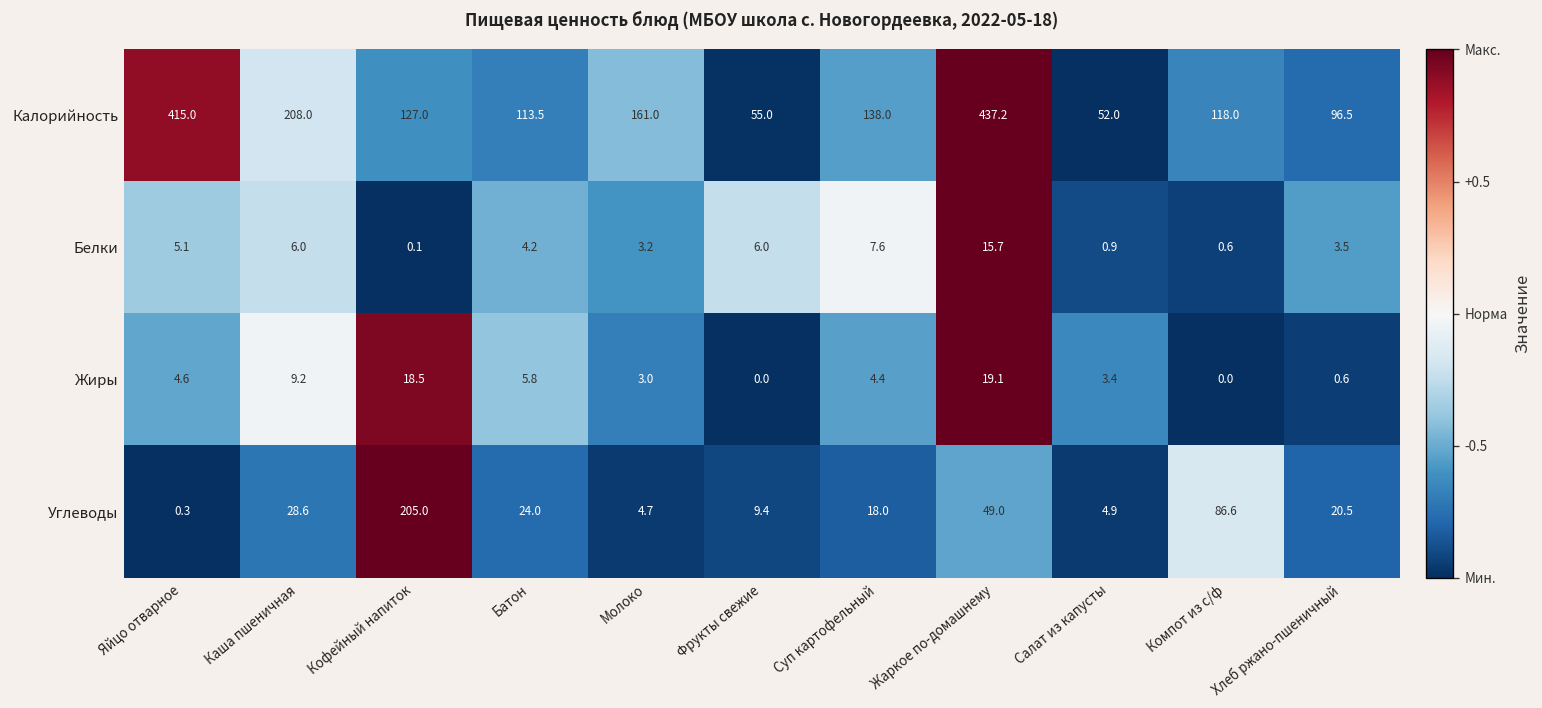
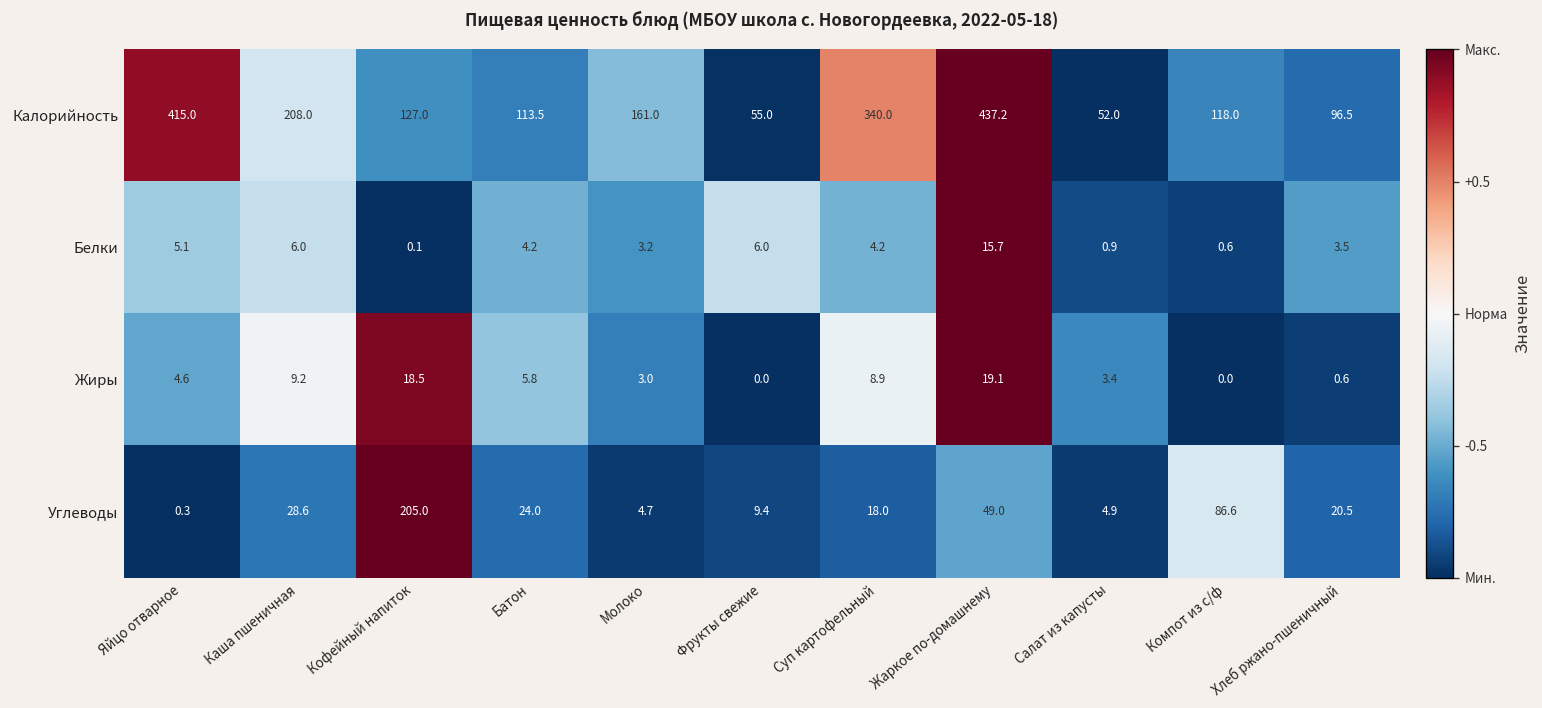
  {
    "Калорийность": {
      "Яйцо отварное": 415.0,
      "Каша пшеничная": 208.0,
      "Кофейный напиток": 127.0,
      "Батон": 113.5,
      "Молоко": 161.0,
      "Фрукты свежие": 55.0,
-     "Суп картофельный": 138.0,
+     "Суп картофельный": 340.0,
      "Жаркое по-домашнему": 437.2,
      "Салат из капусты": 52.0,
      "Компот из с/ф": 118.0,
      "Хлеб ржано-пшеничный": 96.5
    },
    "Белки": {
      "Яйцо отварное": 5.1,
      "Каша пшеничная": 6.0,
      "Кофейный напиток": 0.1,
      "Батон": 4.2,
      "Молоко": 3.2,
      "Фрукты свежие": 6.0,
-     "Суп картофельный": 7.6,
+     "Суп картофельный": 4.2,
      "Жаркое по-домашнему": 15.7,
      "Салат из капусты": 0.9,
      "Компот из с/ф": 0.6,
      "Хлеб ржано-пшеничный": 3.5
    },
    "Жиры": {
      "Яйцо отварное": 4.6,
      "Каша пшеничная": 9.2,
      "Кофейный напиток": 18.5,
      "Батон": 5.8,
      "Молоко": 3.0,
      "Фрукты свежие": 0.0,
-     "Суп картофельный": 4.4,
+     "Суп картофельный": 8.9,
      "Жаркое по-домашнему": 19.1,
      "Салат из капусты": 3.4,
      "Компот из с/ф": 0.0,
      "Хлеб ржано-пшеничный": 0.6
    },
    "Углеводы": {
      "Яйцо отварное": 0.3,
      "Каша пшеничная": 28.6,
      "Кофейный напиток": 205.0,
      "Батон": 24.0,
      "Молоко": 4.7,
      "Фрукты свежие": 9.4,
      "Суп картофельный": 18.0,
      "Жаркое по-домашнему": 49.0,
      "Салат из капусты": 4.9,
      "Компот из с/ф": 86.6,
      "Хлеб ржано-пшеничный": 20.5
    }
  }
